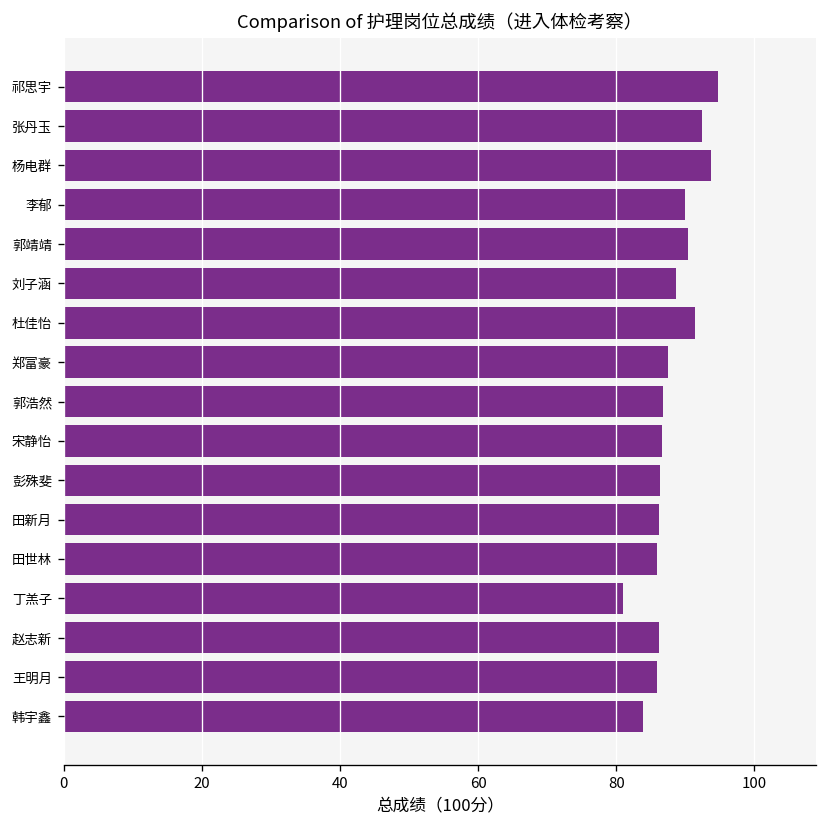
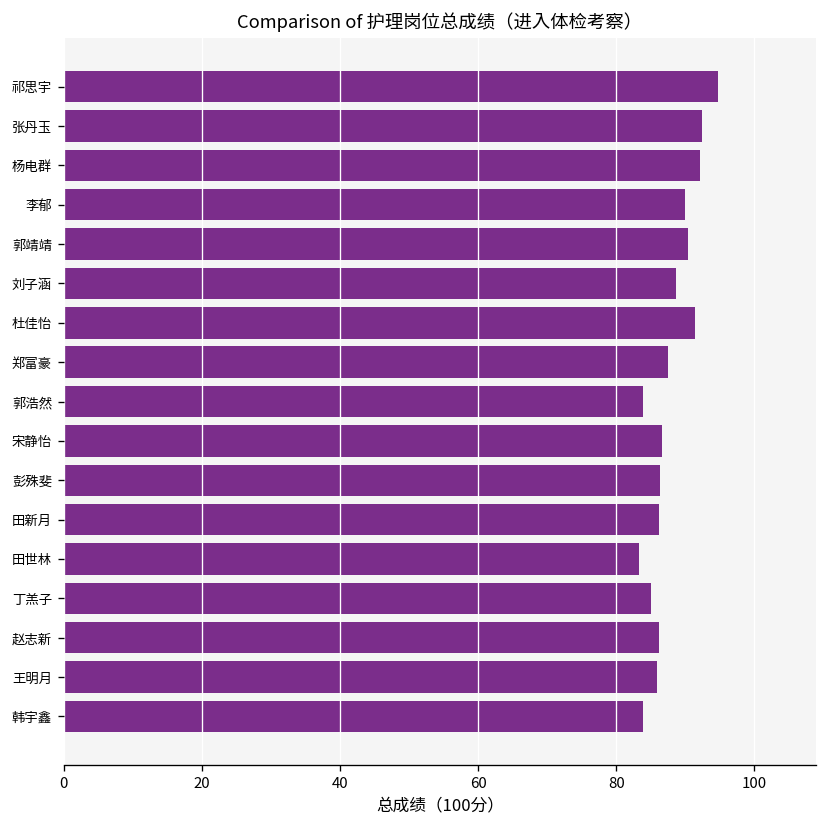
  {
    "祁思宇": 95,
    "张丹玉": 92,
-   "杨电群": 94,
+   "杨电群": 92,
    "李郁": 90,
    "郭靖靖": 90,
    "刘子涵": 89,
    "杜佳怡": 91,
    "郑富豪": 87,
-   "郭浩然": 87,
+   "郭浩然": 84,
    "宋静怡": 87,
    "彭殊斐": 86,
    "田新月": 86,
-   "田世林": 86,
-   "丁羔子": 81,
+   "田世林": 83,
+   "丁羔子": 85,
    "赵志新": 86,
    "王明月": 86,
    "韩宇鑫": 84
  }
